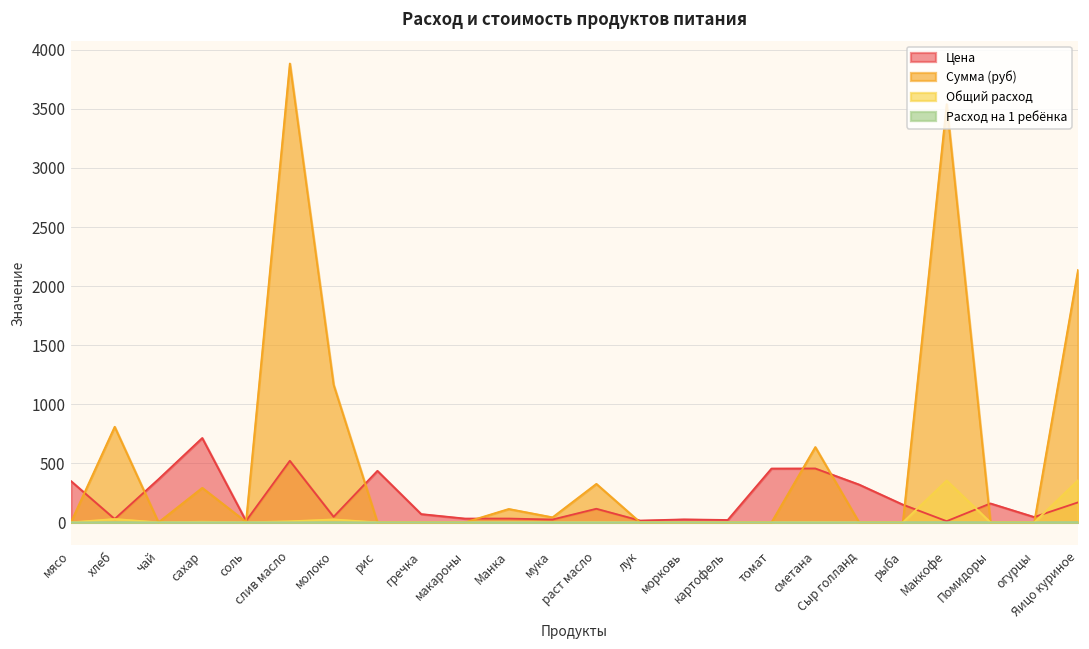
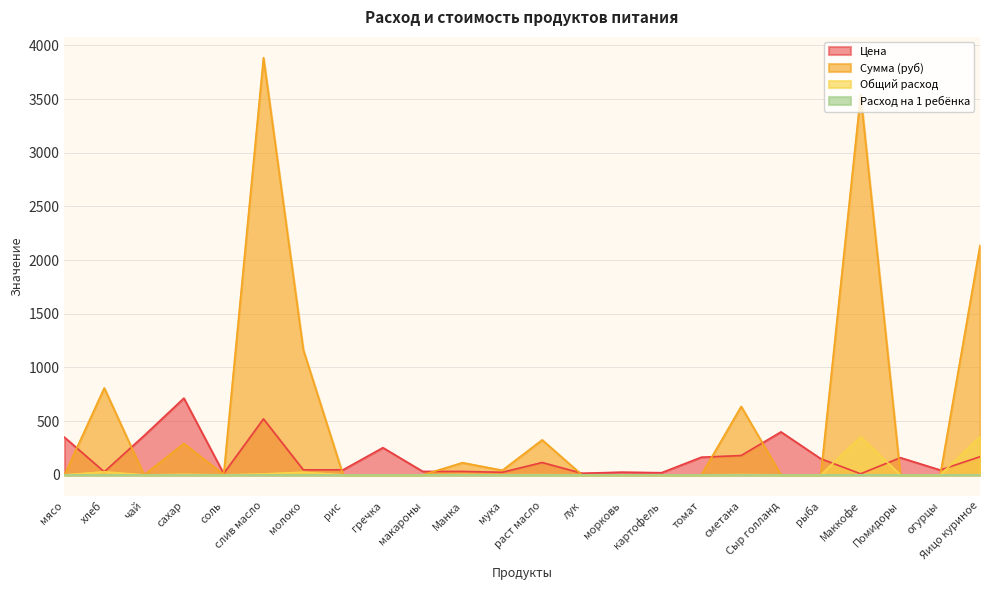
  {
    "Цена": {
      "мясо": 350,
      "чай": 370,
      "сахар": 710,
      "слив масло": 520,
-     "рис": 440,
-     "гречка": 70,
+     "рис": 50,
+     "гречка": 250,
      "макароны": 30,
      "Манка": 30,
      "раст масло": 120,
      "морковь": 30,
-     "томат": 460,
-     "сметана": 460,
-     "Сыр голланд": 320,
+     "томат": 160,
+     "сметана": 180,
+     "Сыр голланд": 400,
      "рыба": 150,
      "Помидоры": 160,
      "огурцы": 50,
      "Яицо куриное": 170
    },
    "Расход на 1 ребёнка": {
      "хлеб": 0,
      "молоко": 0,
      "Яицо куриное": 0
    }
  }
